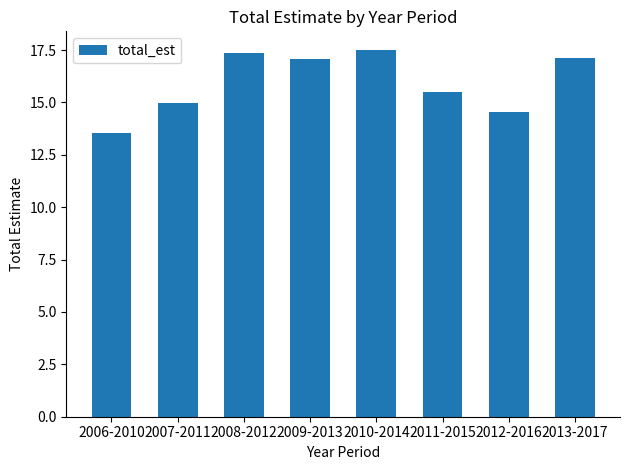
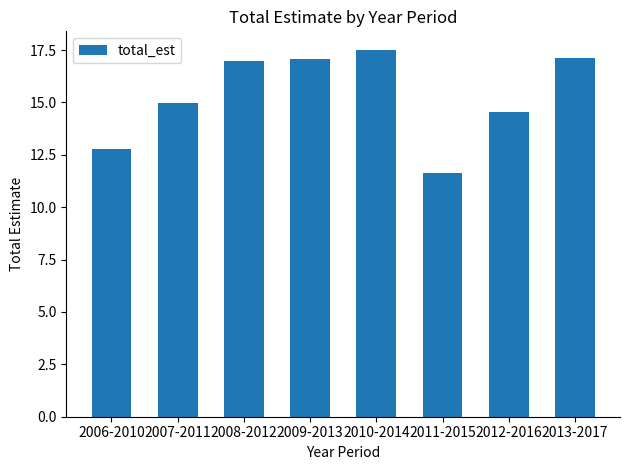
  {
-   "2006-2010": 13.6,
+   "2006-2010": 12.8,
    "2007-2011": 15.0,
-   "2008-2012": 17.4,
+   "2008-2012": 17.0,
    "2009-2013": 17.1,
    "2010-2014": 17.5,
-   "2011-2015": 15.5,
+   "2011-2015": 11.7,
    "2012-2016": 14.5,
    "2013-2017": 17.1
  }
